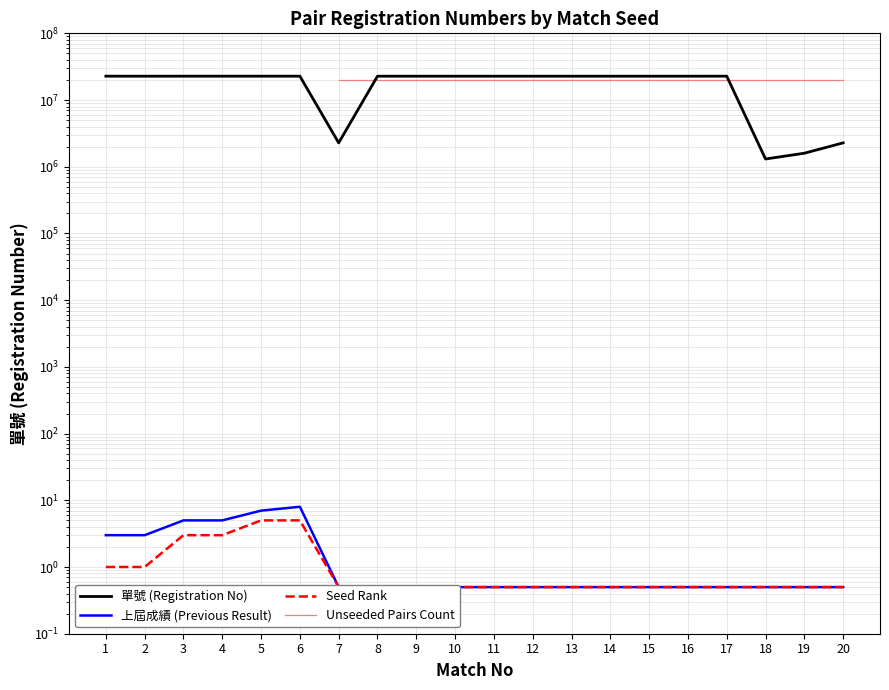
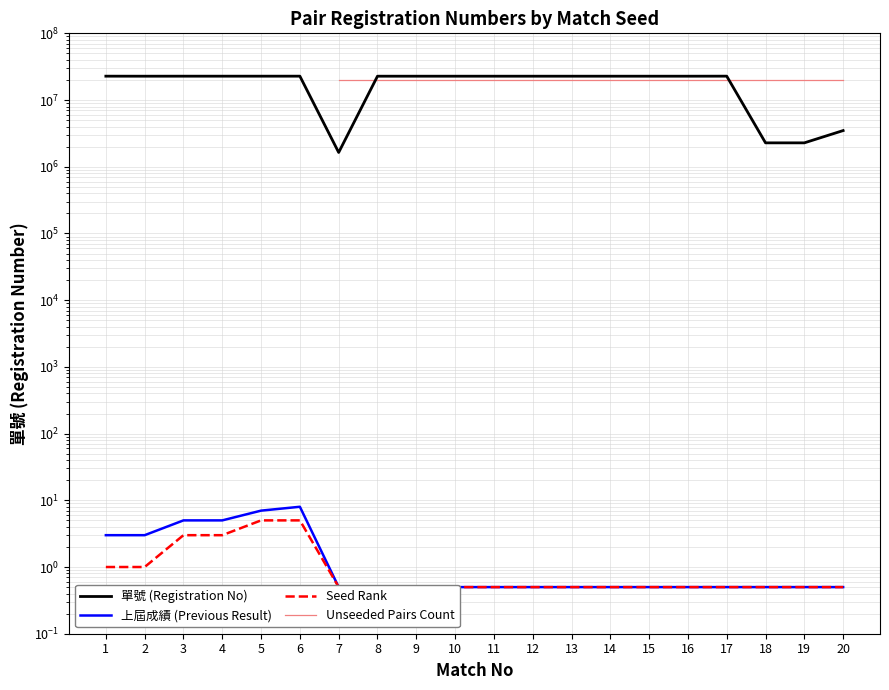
  {
    "單號 (Registration No)": {
      "1": 23000000,
      "2": 23000000,
      "3": 23000000,
      "4": 23000000,
      "5": 23000000,
      "6": 23000000,
-     "7": 2300000,
+     "7": 1600000,
      "8": 23000000,
      "9": 23000000,
      "10": 23000000,
      "11": 23000000,
      "12": 23000000,
      "13": 23000000,
      "14": 23000000,
      "15": 23000000,
      "16": 23000000,
      "17": 23000000,
-     "18": 1300000,
-     "19": 1600000,
-     "20": 2300000
+     "18": 2300000,
+     "19": 2300000,
+     "20": 3000000
    },
    "上屆成績 (Previous Result)": {
      "1": 3,
      "2": 3,
      "3": 5,
      "4": 5,
      "5": 7,
      "6": 8
    },
    "Seed Rank": {
      "1": 1,
      "2": 1,
      "3": 3,
      "4": 3,
      "5": 5,
      "6": 5
    },
    "Unseeded Pairs Count": {
      "7": 20000000,
      "8": 20000000,
      "9": 20000000,
      "10": 20000000,
      "11": 20000000,
      "12": 20000000,
      "13": 20000000,
      "14": 20000000,
      "15": 20000000,
      "16": 20000000,
      "17": 20000000,
      "18": 20000000,
      "19": 20000000,
      "20": 20000000
    }
  }
